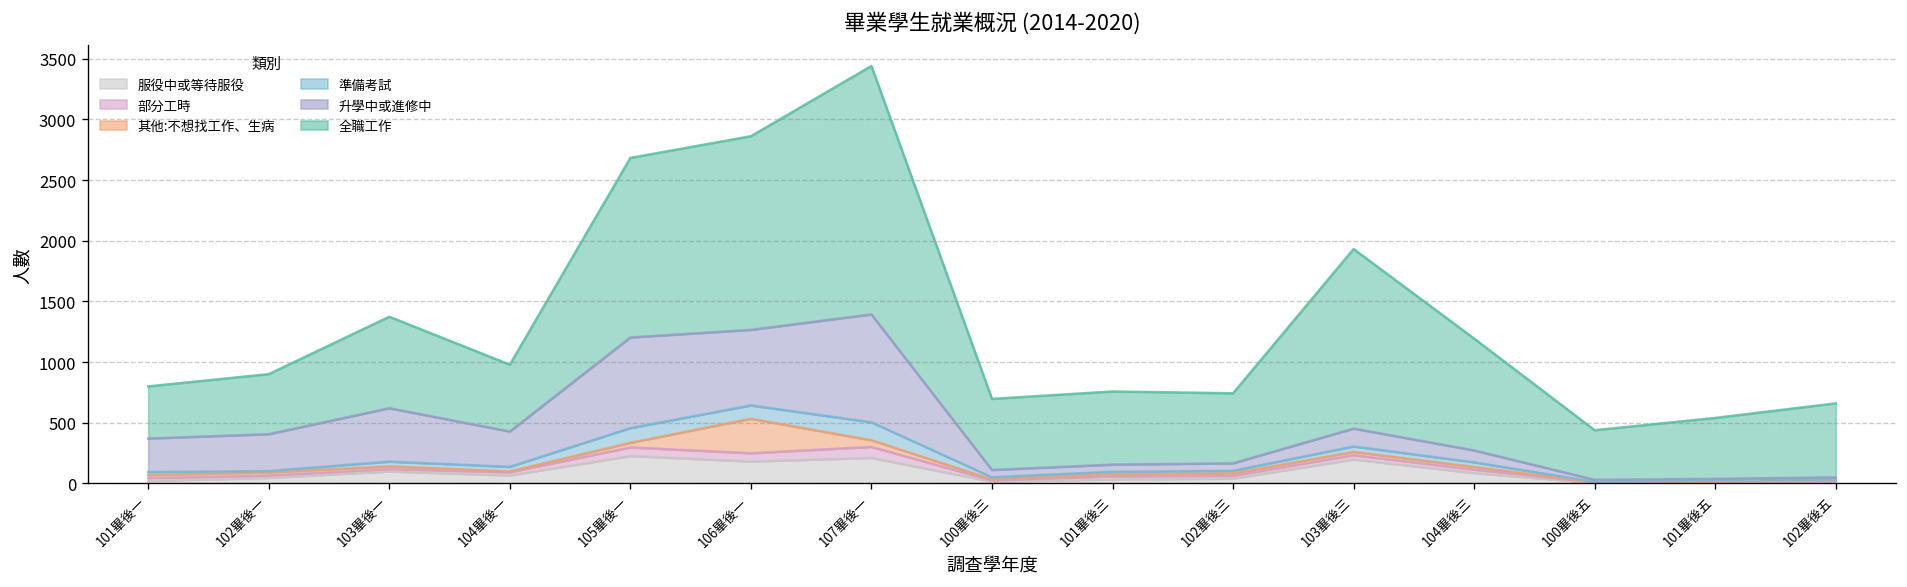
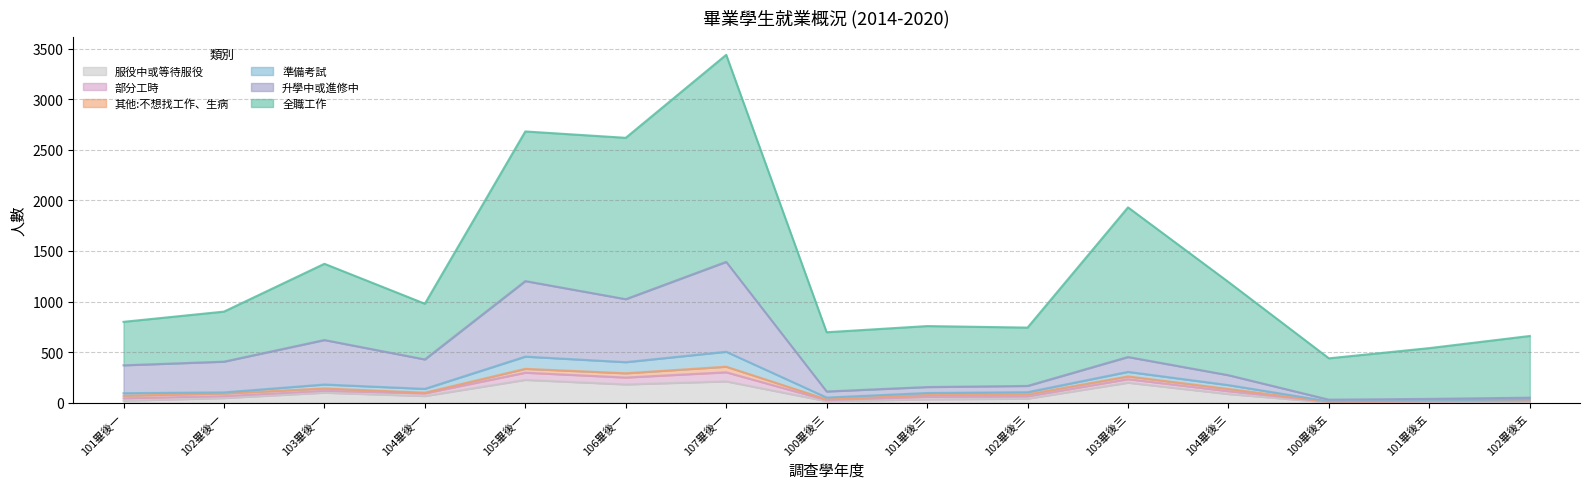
  {
    "其他:不想找工作、生病": {
      "105畢後一": 40,
-     "106畢後一": 280,
+     "106畢後一": 40,
      "107畢後一": 60,
      "103畢後三": 30
    }
  }
